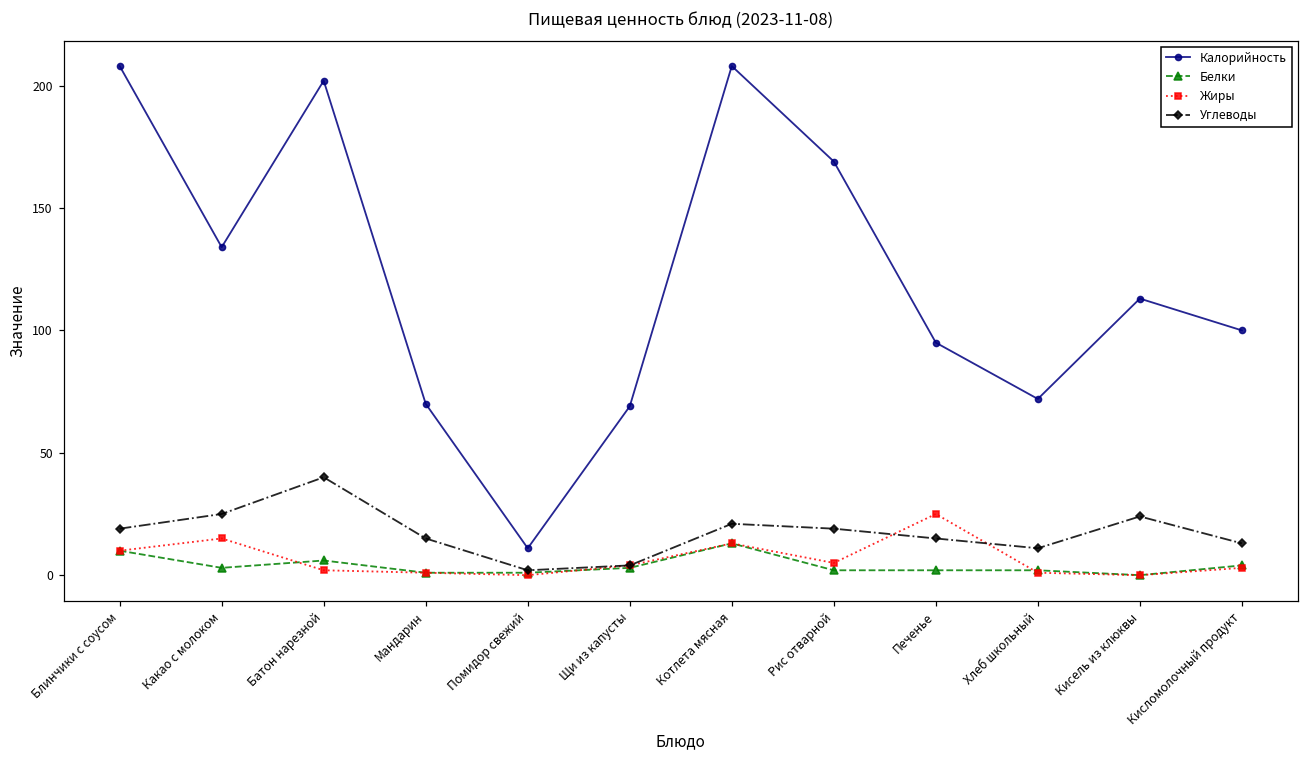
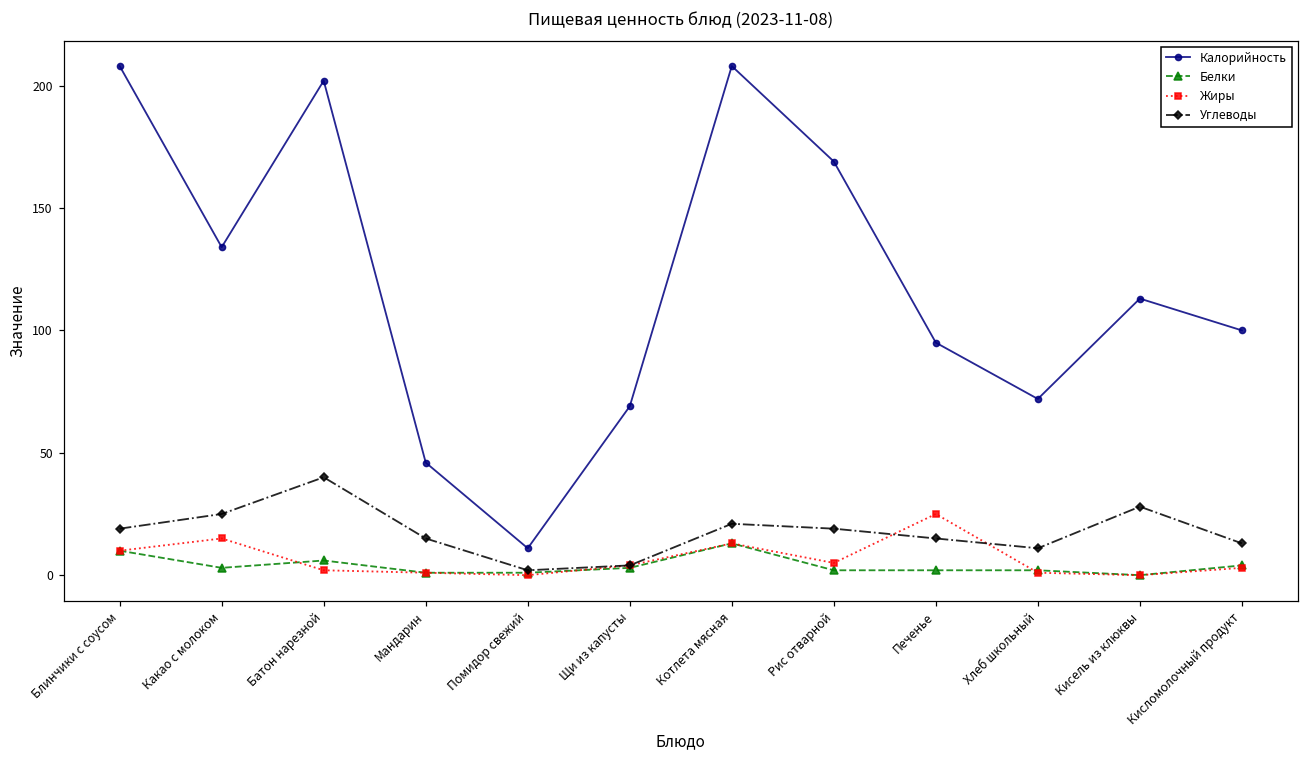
  {
    "Калорийность": {
      "Блинчики с соусом": 208,
      "Какао с молоком": 134,
      "Батон нарезной": 202,
-     "Мандарин": 70,
+     "Мандарин": 46,
      "Помидор свежий": 11,
      "Щи из капусты": 69,
      "Котлета мясная": 208,
      "Рис отварной": 169,
      "Печенье": 95,
      "Хлеб школьный": 72,
      "Кисель из клюквы": 113,
      "Кисломолочный продукт": 100
    },
    "Белки": {
      "Какао с молоком": 3,
      "Батон нарезной": 6,
      "Рис отварной": 2,
      "Печенье": 2
    },
    "Жиры": {
      "Какао с молоком": 15,
      "Батон нарезной": 2,
      "Рис отварной": 5,
      "Печенье": 25
    },
    "Углеводы": {
      "Блинчики с соусом": 19,
      "Какао с молоком": 25,
      "Батон нарезной": 40,
      "Мандарин": 15,
      "Котлета мясная": 21,
      "Рис отварной": 19,
      "Печенье": 15,
      "Хлеб школьный": 11,
-     "Кисель из клюквы": 24,
+     "Кисель из клюквы": 28,
      "Кисломолочный продукт": 13
    }
  }
